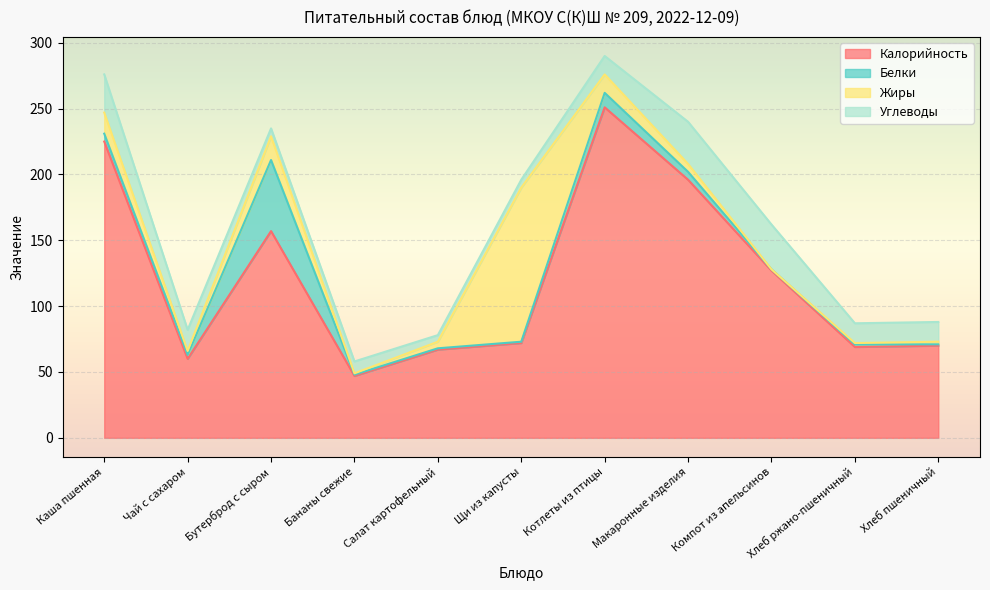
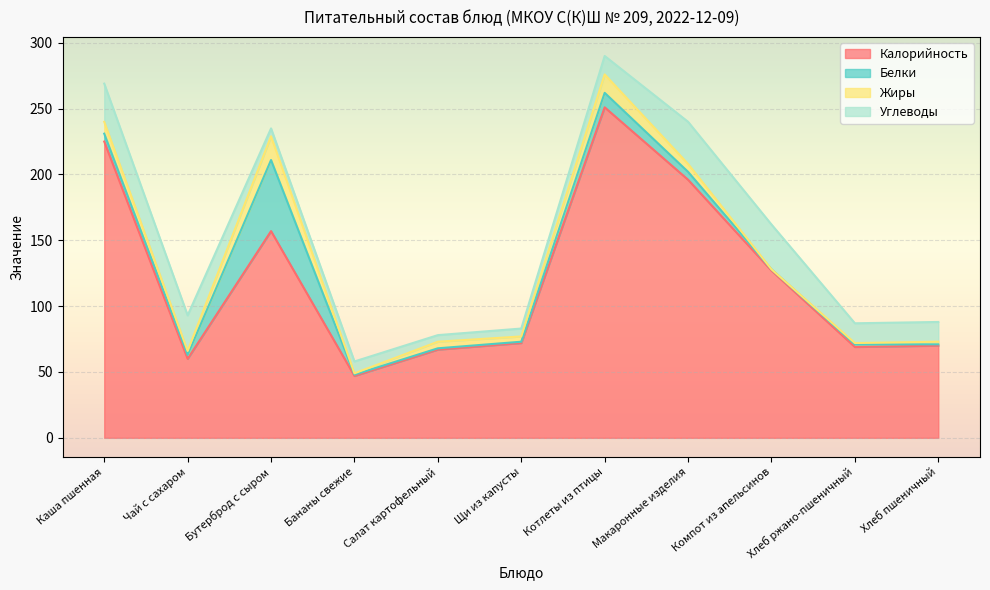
  {
    "Калорийность": {
      "Каша пшенная": 225,
      "Чай с сахаром": 60,
      "Бутерброд с сыром": 157,
      "Котлеты из птицы": 251,
      "Макаронные изделия": 196,
      "Хлеб ржано-пшеничный": 69
    },
    "Белки": {
      "Каша пшенная": 6,
      "Чай с сахаром": 3,
      "Бутерброд с сыром": 54,
      "Котлеты из птицы": 11,
      "Макаронные изделия": 6
    },
    "Жиры": {
-     "Каша пшенная": 16,
+     "Каша пшенная": 9,
      "Чай с сахаром": 3,
      "Бутерброд с сыром": 18,
      "Салат картофельный": 5,
-     "Щи из капусты": 117,
+     "Щи из капусты": 4,
      "Котлеты из птицы": 14,
      "Макаронные изделия": 6,
      "Хлеб пшеничный": 2
    },
    "Углеводы": {
      "Каша пшенная": 29,
-     "Чай с сахаром": 16,
+     "Чай с сахаром": 27,
      "Бутерброд с сыром": 6,
      "Бананы свежие": 9,
      "Салат картофельный": 5,
      "Щи из капусты": 6,
      "Котлеты из птицы": 14,
      "Макаронные изделия": 32,
      "Компот из апельсинов": 34,
      "Хлеб ржано-пшеничный": 15,
      "Хлеб пшеничный": 15
    }
  }
